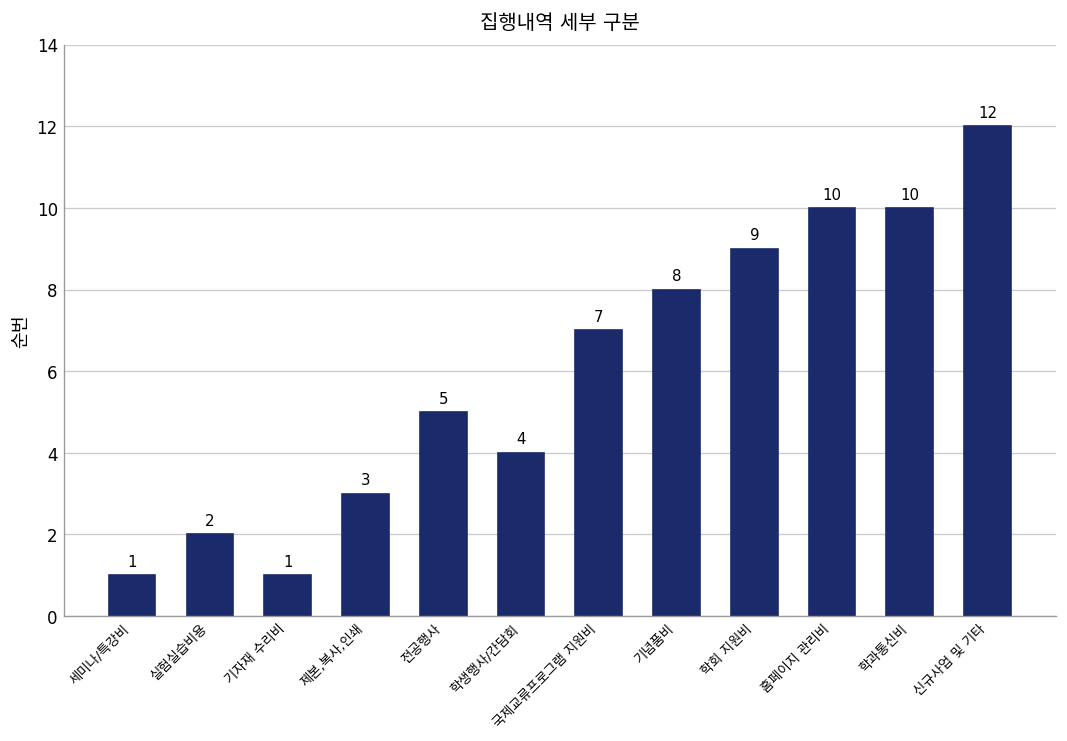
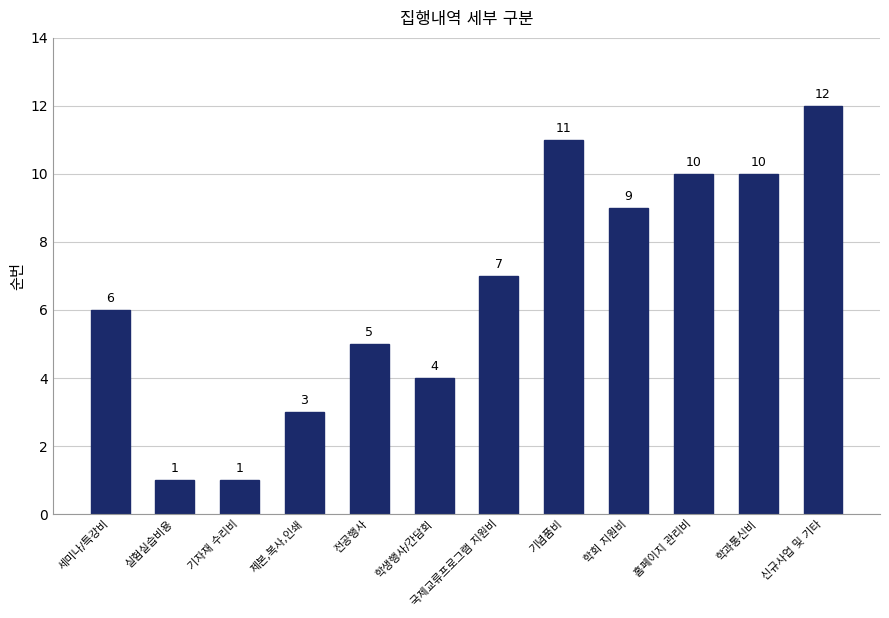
  {
-   "세미나/특강비": 1,
-   "실험실습비용": 2,
+   "세미나/특강비": 6,
+   "실험실습비용": 1,
    "기자재 수리비": 1,
    "제본,복사,인쇄": 3,
    "전공행사": 5,
    "학생행사/간담회": 4,
    "국제교류프로그램 지원비": 7,
-   "기념품비": 8,
+   "기념품비": 11,
    "학회 지원비": 9,
    "홈페이지 관리비": 10,
    "학과통신비": 10,
    "신규사업 및 기타": 12
  }
